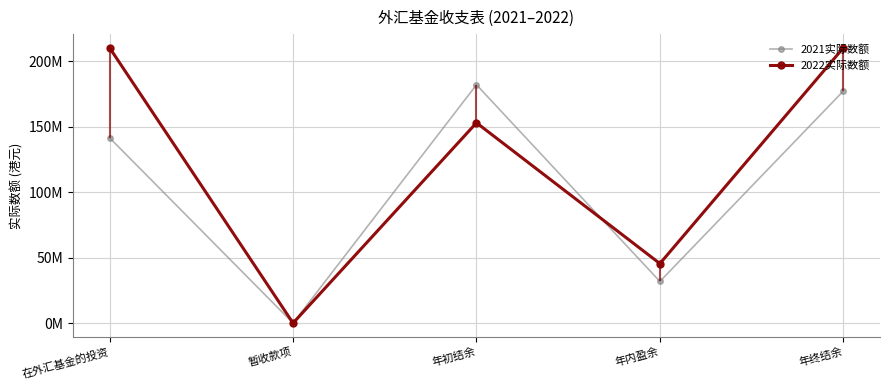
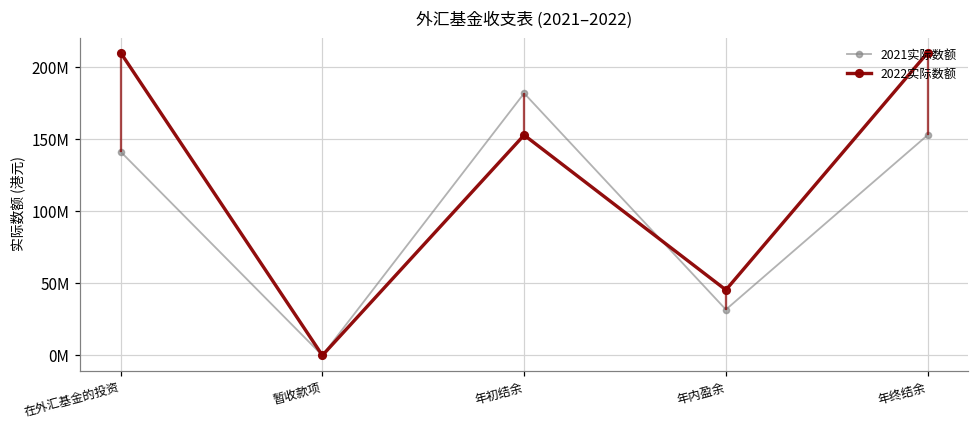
  {
    "2021实际数额": {
      "在外汇基金的投资": 141000000,
      "年初结余": 182000000,
      "年内盈余": 32000000,
-     "年终结余": 177000000
+     "年终结余": 153000000
    },
    "2022实际数额": {
      "在外汇基金的投资": 210000000,
      "年初结余": 153000000,
      "年内盈余": 45000000,
      "年终结余": 210000000
    }
  }
